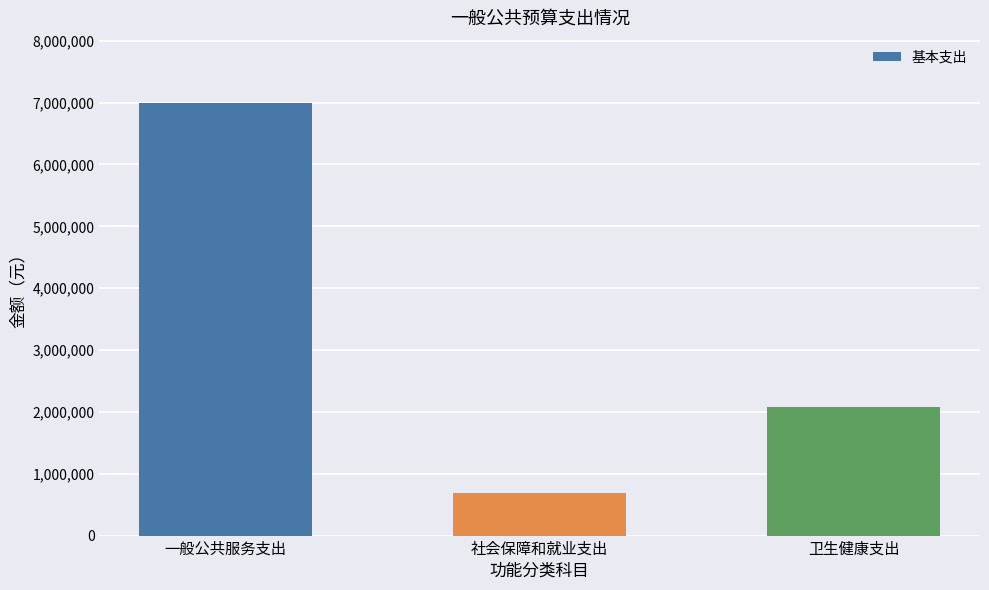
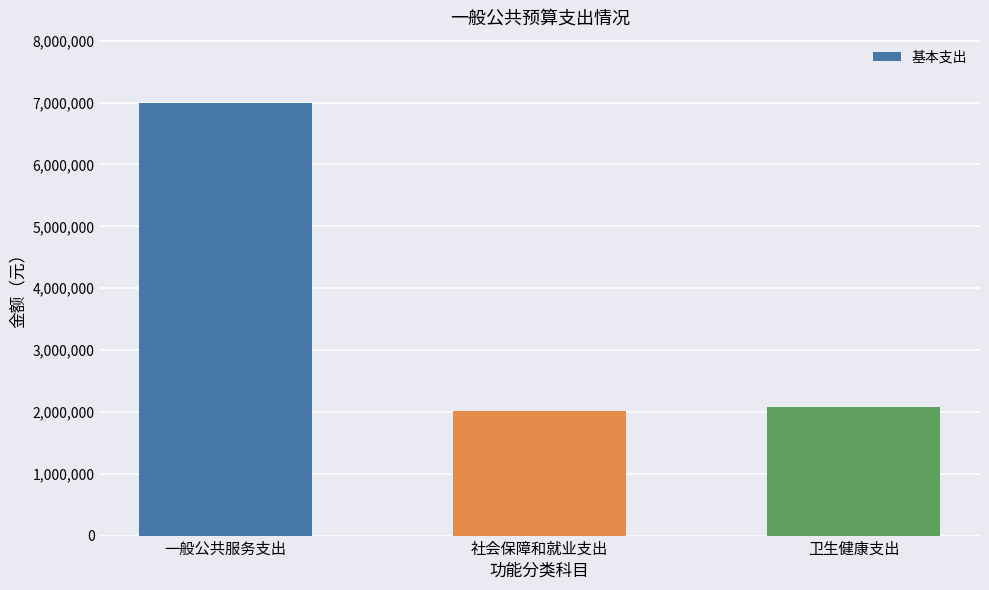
  {
    "一般公共服务支出": "7,000,000",
-   "社会保障和就业支出": "700,000",
+   "社会保障和就业支出": "2,000,000",
    "卫生健康支出": "2,100,000"
  }
